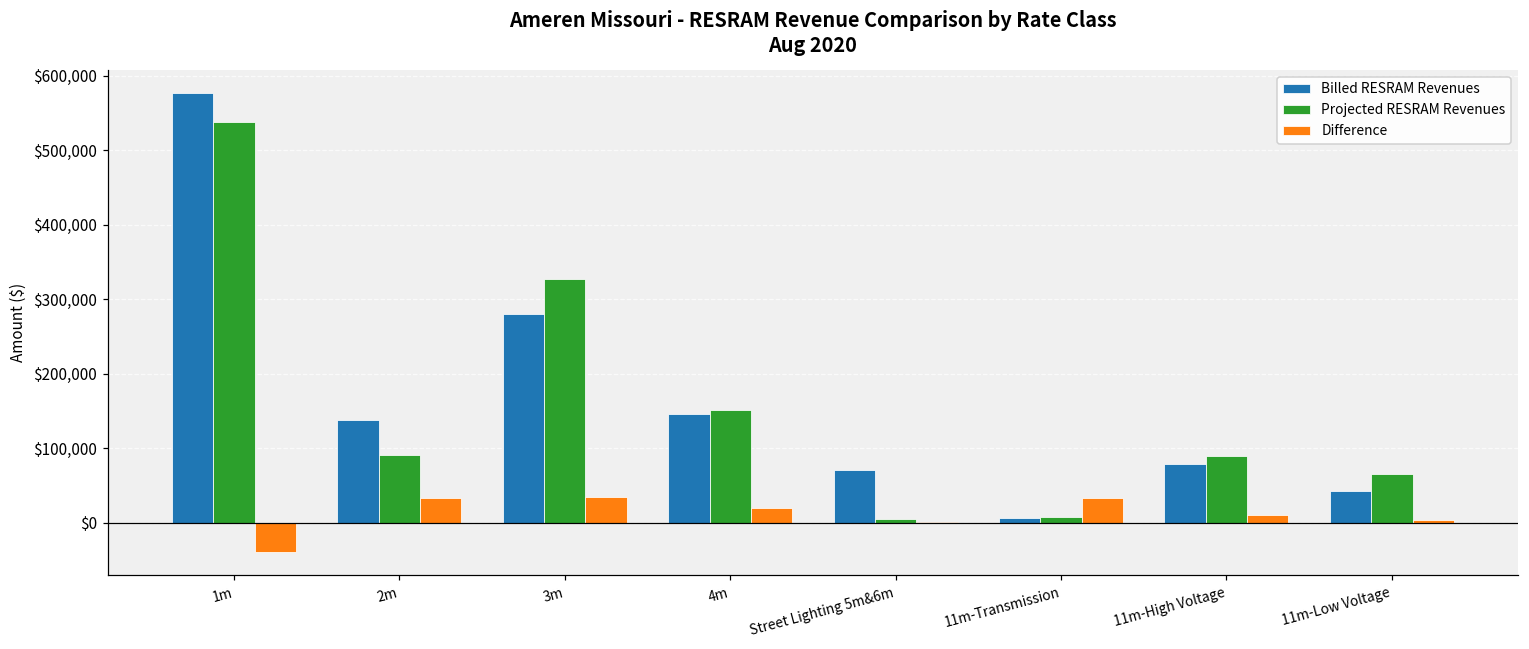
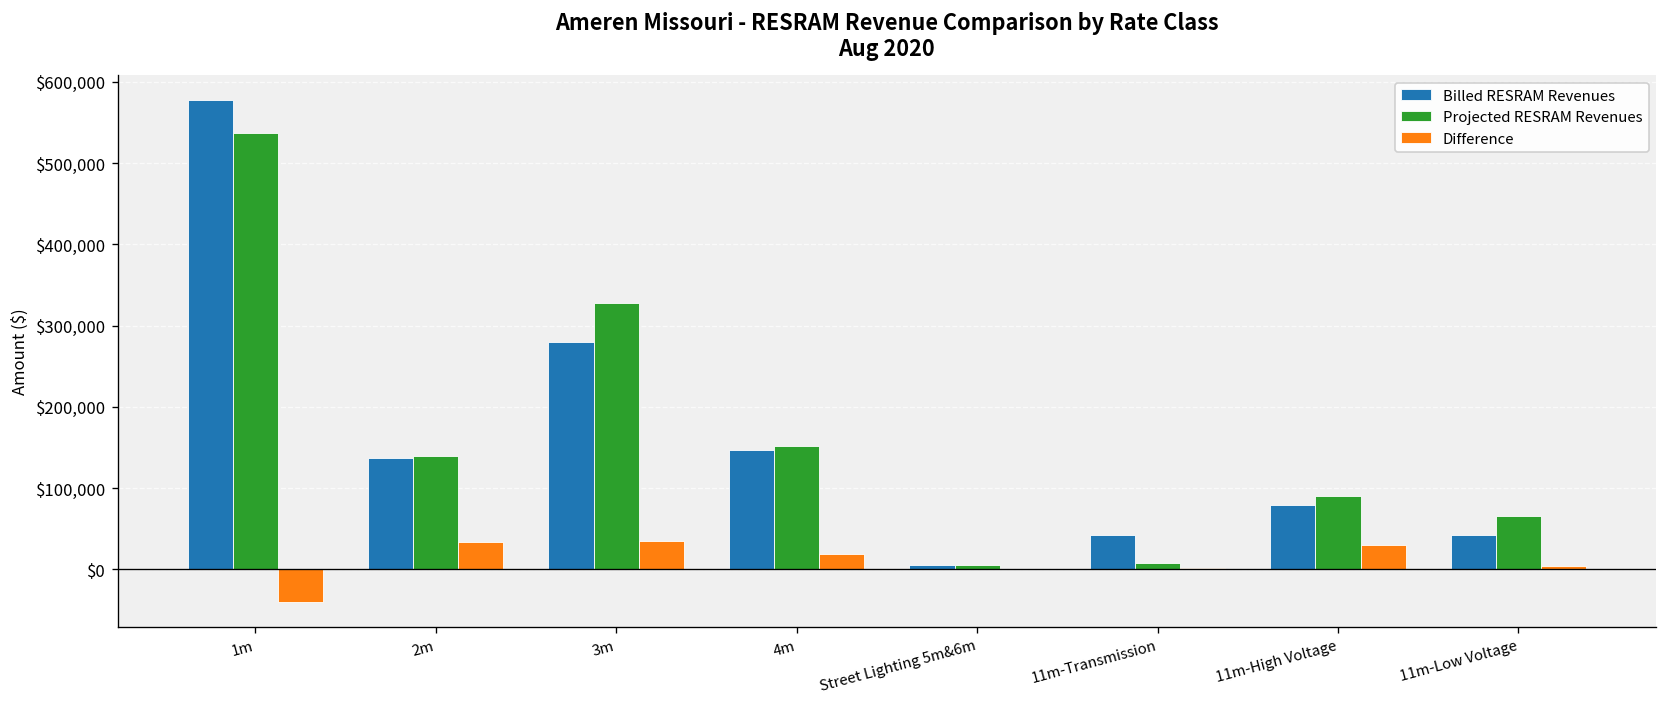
  {
    "Billed RESRAM Revenues": {
      "1m": "$580,000",
      "2m": "$140,000",
      "3m": "$280,000",
      "4m": "$150,000",
-     "Street Lighting 5m&6m": "$70,000",
-     "11m-Transmission": "$10,000",
+     "Street Lighting 5m&6m": "$0",
+     "11m-Transmission": "$40,000",
      "11m-High Voltage": "$80,000",
      "11m-Low Voltage": "$40,000"
    },
    "Projected RESRAM Revenues": {
      "1m": "$540,000",
-     "2m": "$90,000",
+     "2m": "$140,000",
      "3m": "$330,000",
      "4m": "$150,000",
      "Street Lighting 5m&6m": "$10,000",
      "11m-Transmission": "$10,000",
      "11m-High Voltage": "$90,000",
      "11m-Low Voltage": "$70,000"
    },
    "Difference": {
      "1m": "$-40,000",
      "2m": "$30,000",
      "3m": "$40,000",
      "4m": "$20,000",
-     "11m-Transmission": "$30,000",
-     "11m-High Voltage": "$10,000",
+     "11m-Transmission": "$0",
+     "11m-High Voltage": "$30,000",
      "11m-Low Voltage": "$0"
    }
  }
